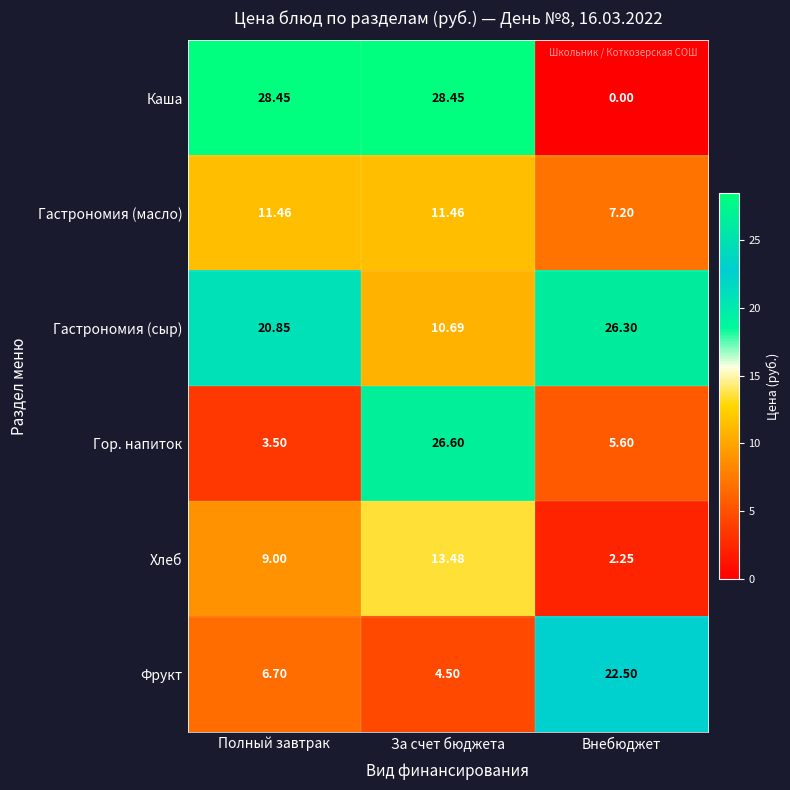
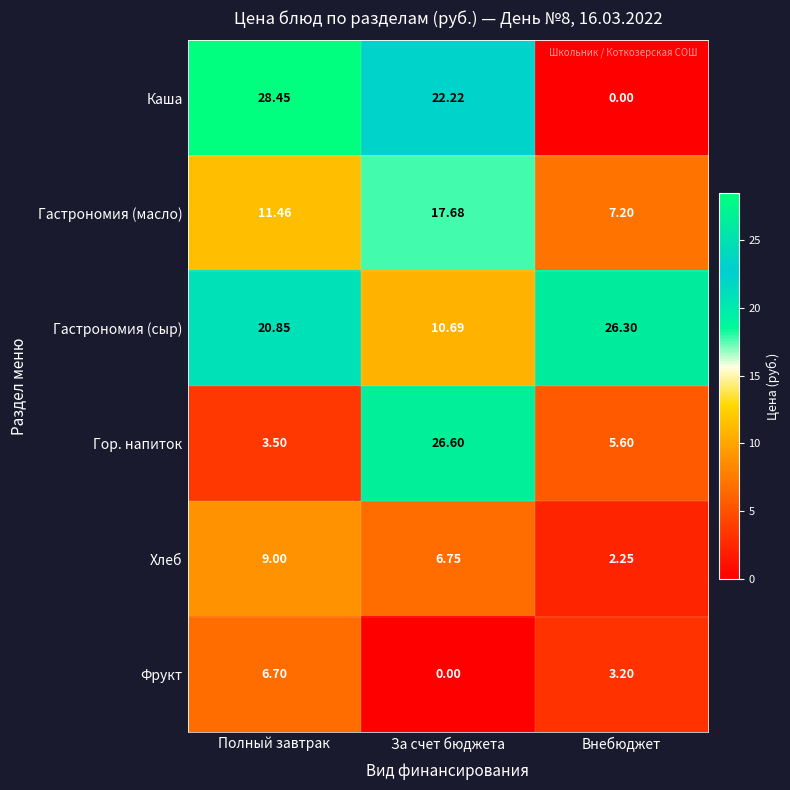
  {
    "Каша": {
      "Полный завтрак": 28.45,
-     "За счет бюджета": 28.45
+     "За счет бюджета": 22.22
    },
    "Гастрономия (масло)": {
      "Полный завтрак": 11.46,
-     "За счет бюджета": 11.46,
+     "За счет бюджета": 17.68,
      "Внебюджет": 7.20
    },
    "Гастрономия (сыр)": {
      "Полный завтрак": 20.85,
      "За счет бюджета": 10.69,
      "Внебюджет": 26.30
    },
    "Гор. напиток": {
      "Полный завтрак": 3.50,
      "За счет бюджета": 26.60,
      "Внебюджет": 5.60
    },
    "Хлеб": {
      "Полный завтрак": 9.00,
-     "За счет бюджета": 13.48,
+     "За счет бюджета": 6.75,
      "Внебюджет": 2.25
    },
    "Фрукт": {
      "Полный завтрак": 6.70,
-     "За счет бюджета": 4.50,
-     "Внебюджет": 22.50
+     "За счет бюджета": 0.00,
+     "Внебюджет": 3.20
    }
  }
